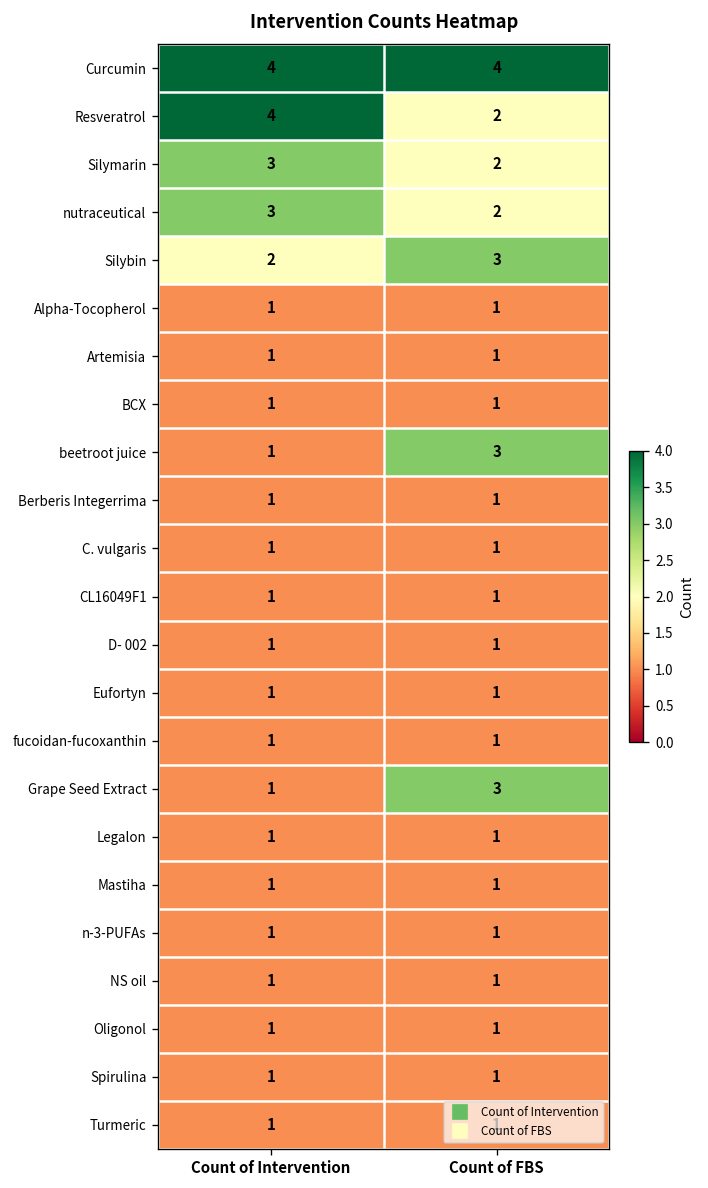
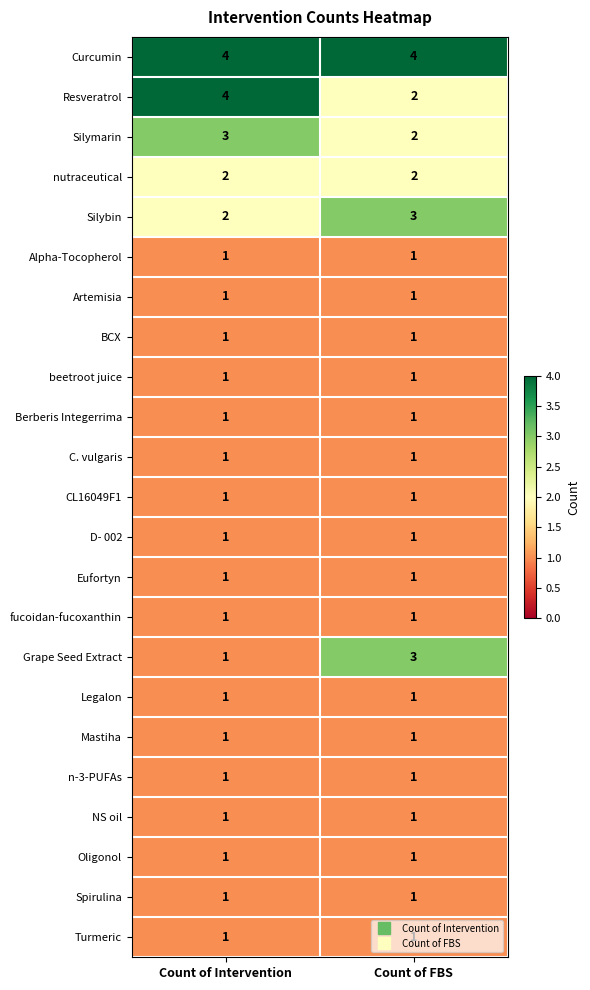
  {
    "Curcumin": {
      "Count of Intervention": 4,
      "Count of FBS": 4
    },
    "Resveratrol": {
      "Count of Intervention": 4,
      "Count of FBS": 2
    },
    "Silymarin": {
      "Count of Intervention": 3,
      "Count of FBS": 2
    },
    "nutraceutical": {
-     "Count of Intervention": 3,
+     "Count of Intervention": 2,
      "Count of FBS": 2
    },
    "Silybin": {
      "Count of Intervention": 2,
      "Count of FBS": 3
    },
    "Alpha-Tocopherol": {
      "Count of Intervention": 1,
      "Count of FBS": 1
    },
    "Artemisia": {
      "Count of Intervention": 1,
      "Count of FBS": 1
    },
    "BCX": {
      "Count of Intervention": 1,
      "Count of FBS": 1
    },
    "beetroot juice": {
      "Count of Intervention": 1,
-     "Count of FBS": 3
+     "Count of FBS": 1
    },
    "Berberis Integerrima": {
      "Count of Intervention": 1,
      "Count of FBS": 1
    },
    "C. vulgaris": {
      "Count of Intervention": 1,
      "Count of FBS": 1
    },
    "CL16049F1": {
      "Count of Intervention": 1,
      "Count of FBS": 1
    },
    "D- 002": {
      "Count of Intervention": 1,
      "Count of FBS": 1
    },
    "Eufortyn": {
      "Count of Intervention": 1,
      "Count of FBS": 1
    },
    "fucoidan-fucoxanthin": {
      "Count of Intervention": 1,
      "Count of FBS": 1
    },
    "Grape Seed Extract": {
      "Count of Intervention": 1,
      "Count of FBS": 3
    },
    "Legalon": {
      "Count of Intervention": 1,
      "Count of FBS": 1
    },
    "Mastiha": {
      "Count of Intervention": 1,
      "Count of FBS": 1
    },
    "n-3-PUFAs": {
      "Count of Intervention": 1,
      "Count of FBS": 1
    },
    "NS oil": {
      "Count of Intervention": 1,
      "Count of FBS": 1
    },
    "Oligonol": {
      "Count of Intervention": 1,
      "Count of FBS": 1
    },
    "Spirulina": {
      "Count of Intervention": 1,
      "Count of FBS": 1
    },
    "Turmeric": {
      "Count of Intervention": 1
    }
  }
